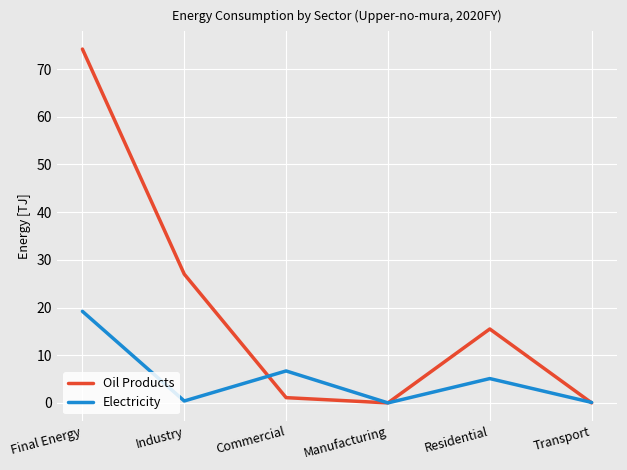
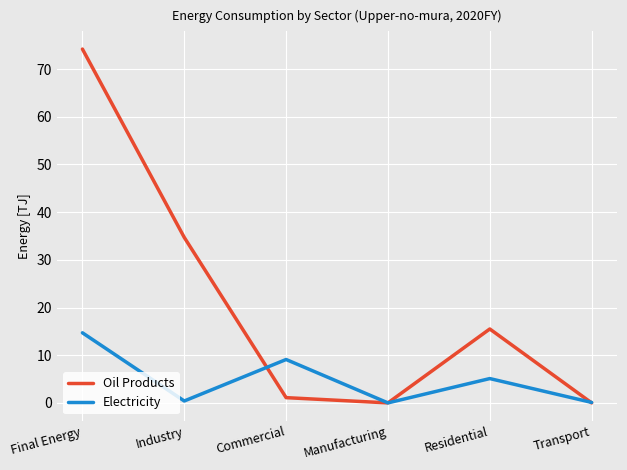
  {
    "Oil Products": {
      "Final Energy": 74,
-     "Industry": 27,
+     "Industry": 35,
      "Commercial": 1,
      "Residential": 16
    },
    "Electricity": {
-     "Final Energy": 19,
+     "Final Energy": 15,
      "Industry": 0,
-     "Commercial": 7,
+     "Commercial": 9,
      "Residential": 5
    }
  }
